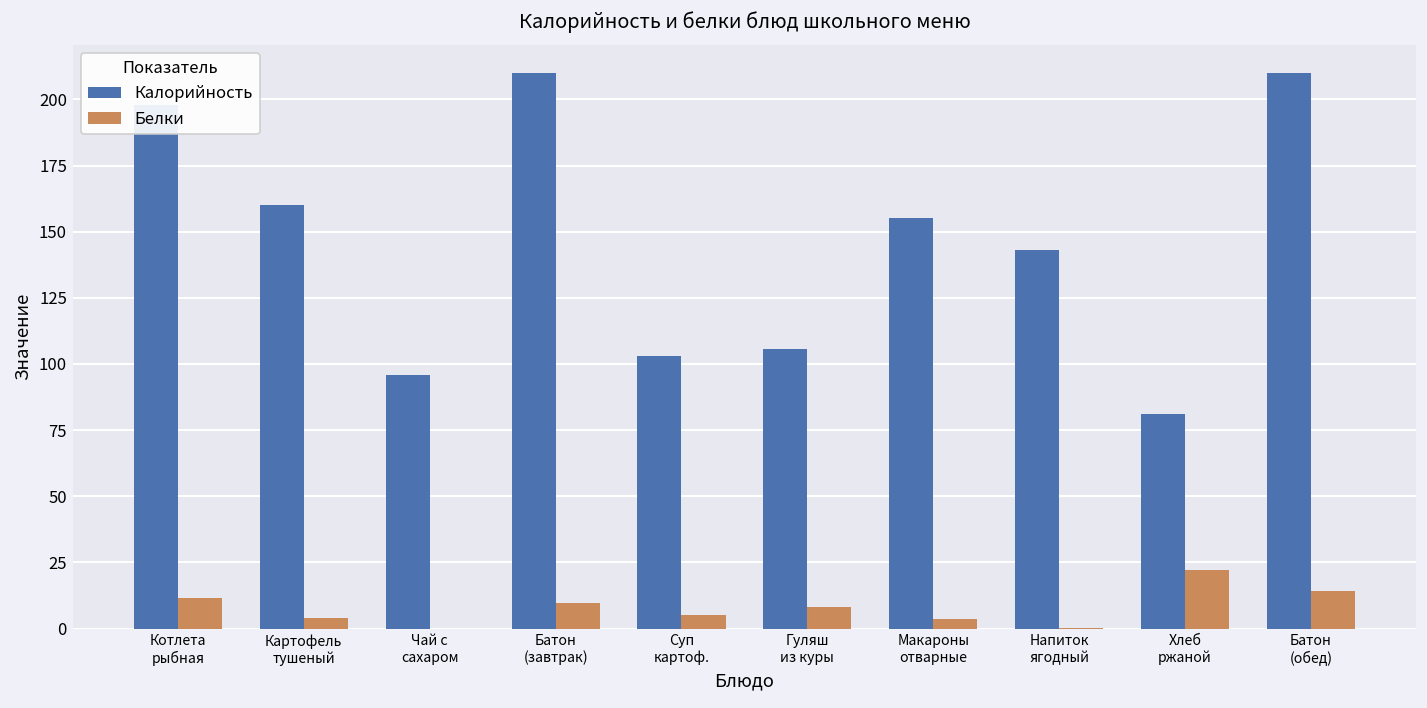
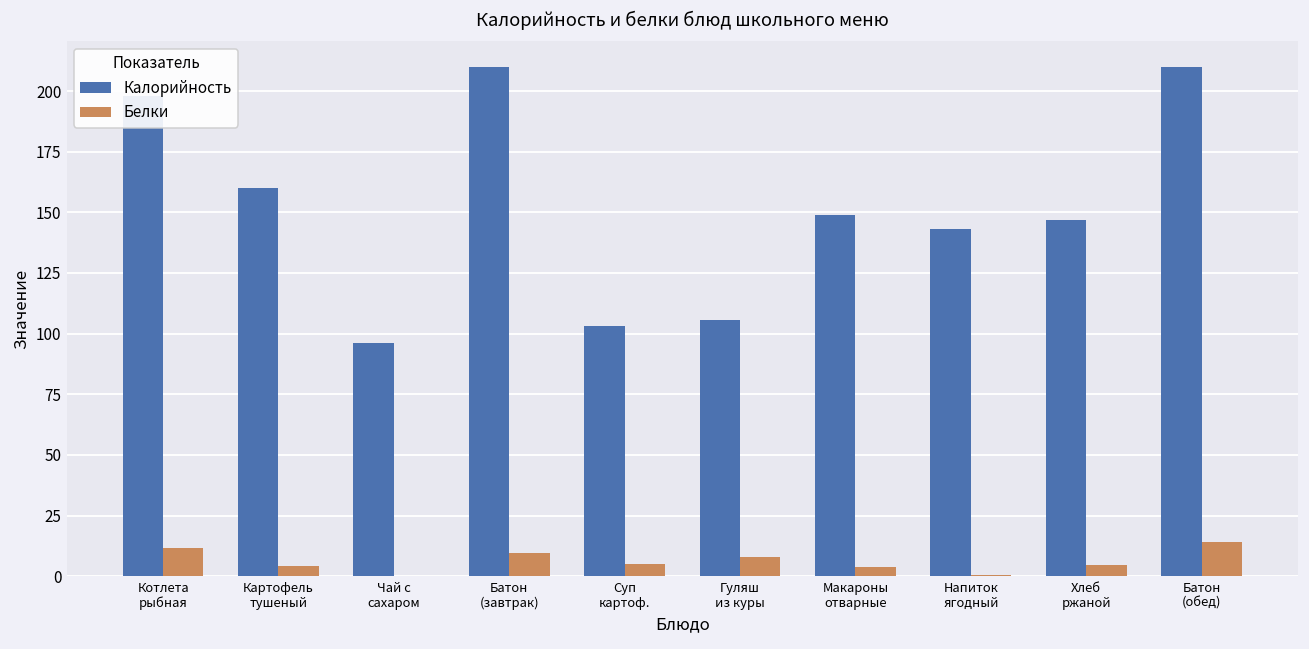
  {
    "Калорийность": {
      "Картофель тушеный": 160,
      "Чай с сахаром": 96,
      "Батон (завтрак)": 210,
      "Суп картоф.": 103,
      "Гуляш из куры": 106,
-     "Макароны отварные": 155,
+     "Макароны отварные": 149,
      "Напиток ягодный": 143,
-     "Хлеб ржаной": 81,
+     "Хлеб ржаной": 147,
      "Батон (обед)": 210
    },
    "Белки": {
      "Котлета рыбная": 12,
      "Картофель тушеный": 4,
      "Чай с сахаром": 0,
      "Батон (завтрак)": 10,
      "Суп картоф.": 5,
      "Гуляш из куры": 8,
      "Макароны отварные": 4,
-     "Хлеб ржаной": 22,
+     "Хлеб ржаной": 5,
      "Батон (обед)": 14
    }
  }
